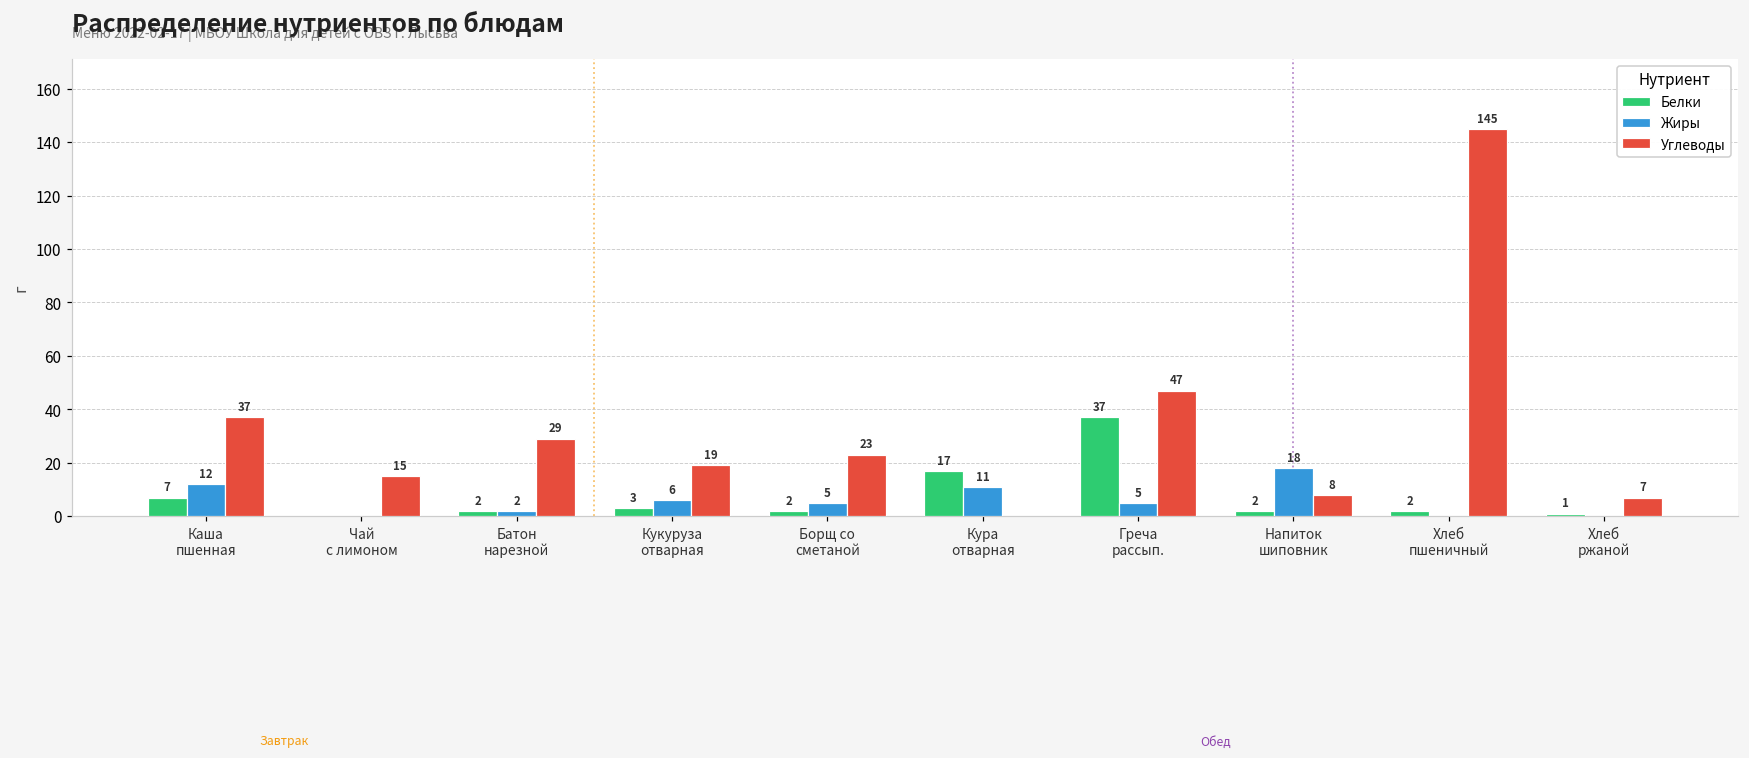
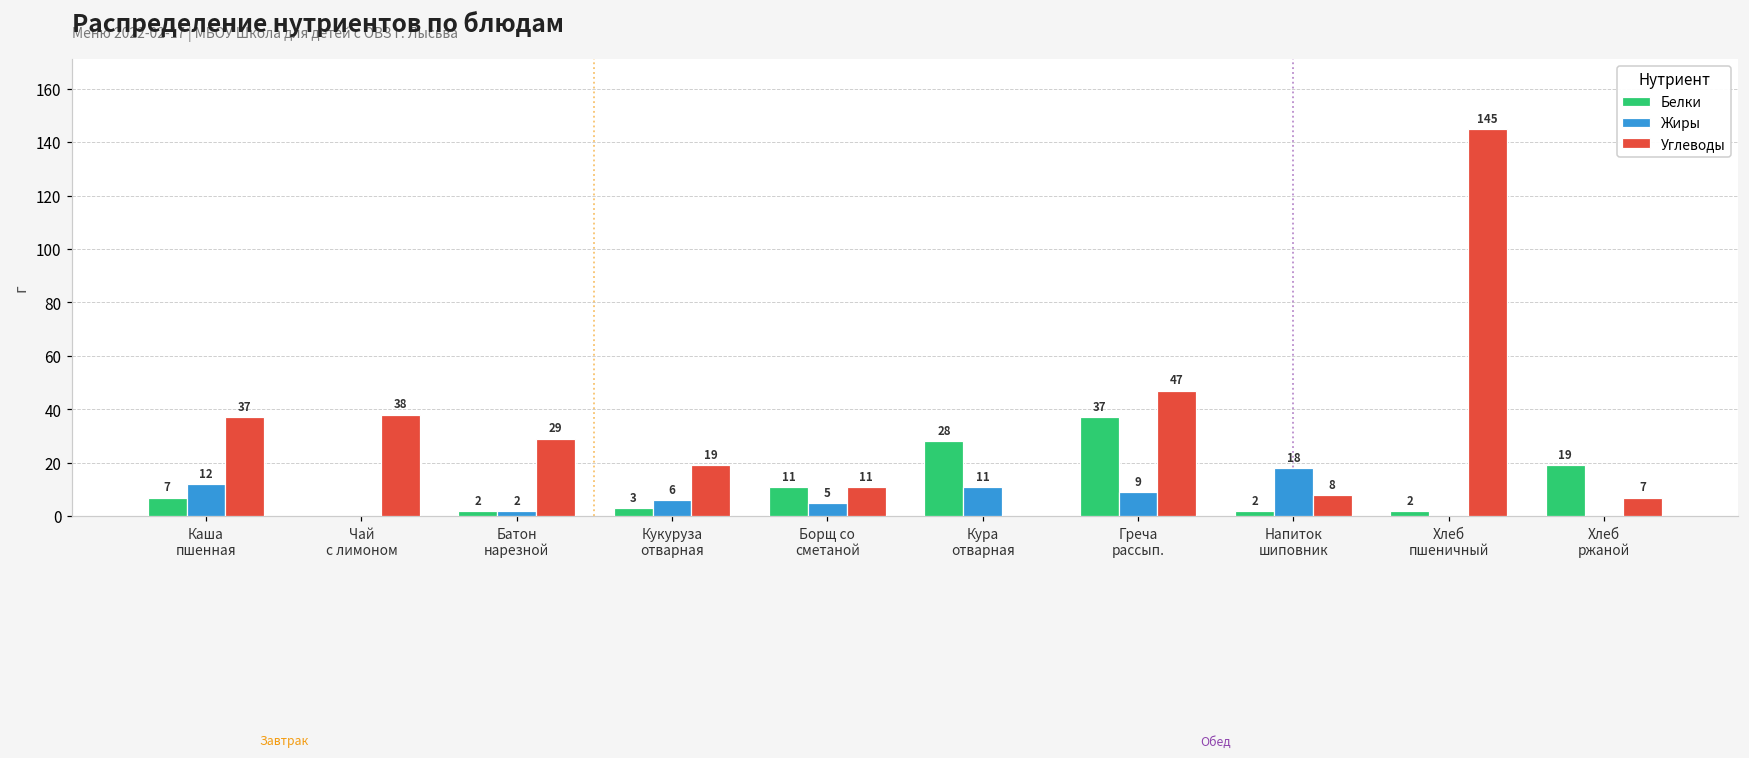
  {
    "Белки": {
      "Каша пшенная": 7,
      "Батон нарезной": 2,
      "Кукуруза отварная": 3,
-     "Борщ со сметаной": 2,
-     "Кура отварная": 17,
+     "Борщ со сметаной": 11,
+     "Кура отварная": 28,
      "Греча рассып.": 37,
      "Напиток шиповник": 2,
      "Хлеб пшеничный": 2,
-     "Хлеб ржаной": 1
+     "Хлеб ржаной": 19
    },
    "Жиры": {
      "Каша пшенная": 12,
      "Батон нарезной": 2,
      "Кукуруза отварная": 6,
      "Борщ со сметаной": 5,
      "Кура отварная": 11,
-     "Греча рассып.": 5,
+     "Греча рассып.": 9,
      "Напиток шиповник": 18
    },
    "Углеводы": {
      "Каша пшенная": 37,
-     "Чай с лимоном": 15,
+     "Чай с лимоном": 38,
      "Батон нарезной": 29,
      "Кукуруза отварная": 19,
-     "Борщ со сметаной": 23,
+     "Борщ со сметаной": 11,
      "Греча рассып.": 47,
      "Напиток шиповник": 8,
      "Хлеб пшеничный": 145,
      "Хлеб ржаной": 7
    }
  }
